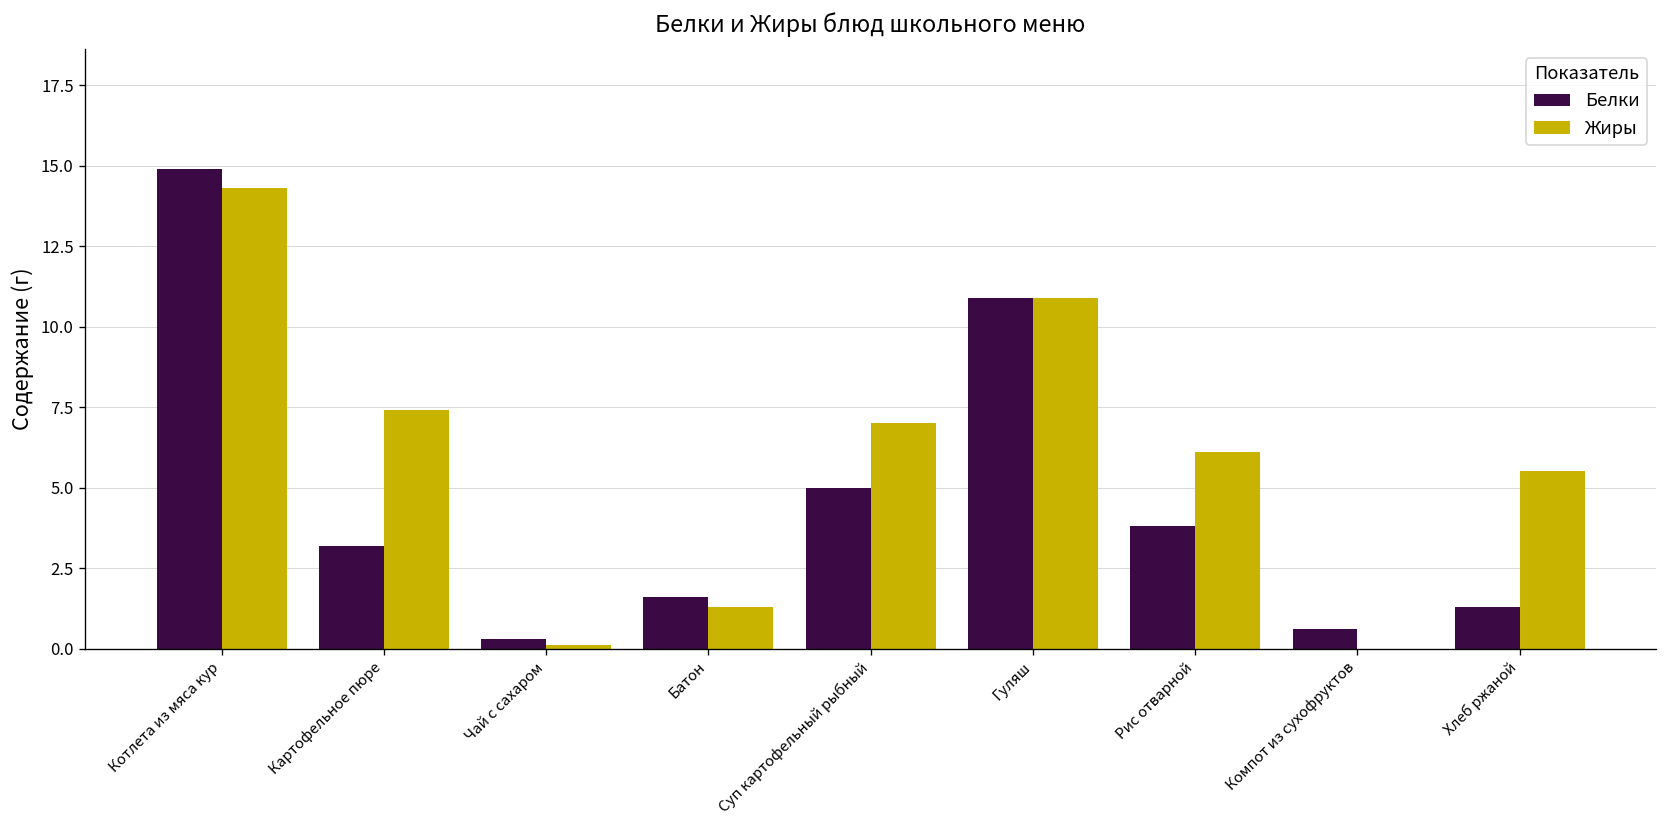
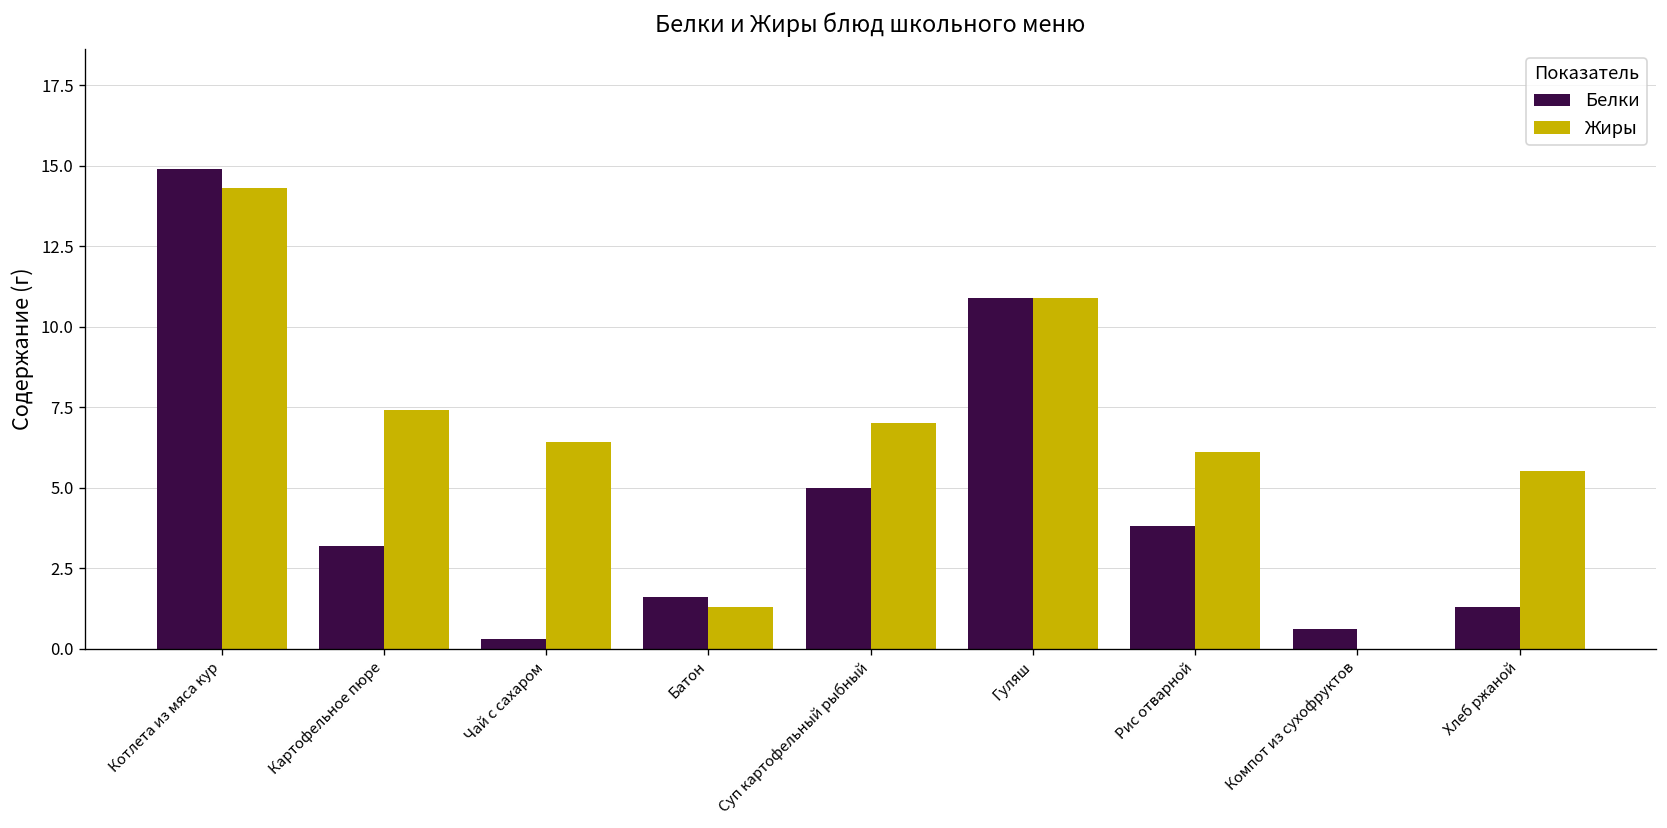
  {
    "Белки": {
      "Котлета из мяса кур": 14.9,
      "Картофельное пюре": 3.2,
      "Чай с сахаром": 0.3,
      "Батон": 1.6,
      "Суп картофельный рыбный": 5.0,
      "Гуляш": 10.9,
      "Рис отварной": 3.8,
      "Компот из сухофруктов": 0.6,
      "Хлеб ржаной": 1.3
    },
    "Жиры": {
      "Котлета из мяса кур": 14.3,
      "Картофельное пюре": 7.4,
-     "Чай с сахаром": 0.1,
+     "Чай с сахаром": 6.4,
      "Батон": 1.3,
      "Суп картофельный рыбный": 7.0,
      "Гуляш": 10.9,
      "Рис отварной": 6.1,
      "Компот из сухофруктов": 0.0,
      "Хлеб ржаной": 5.5
    }
  }
